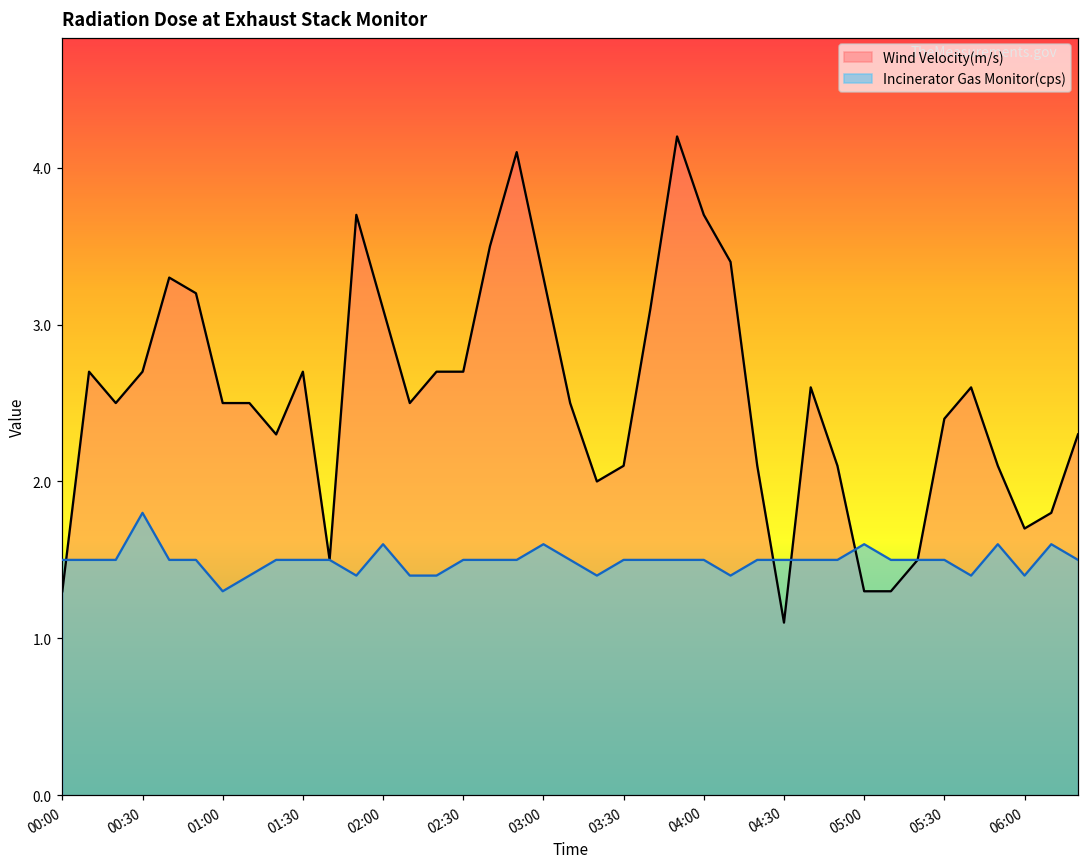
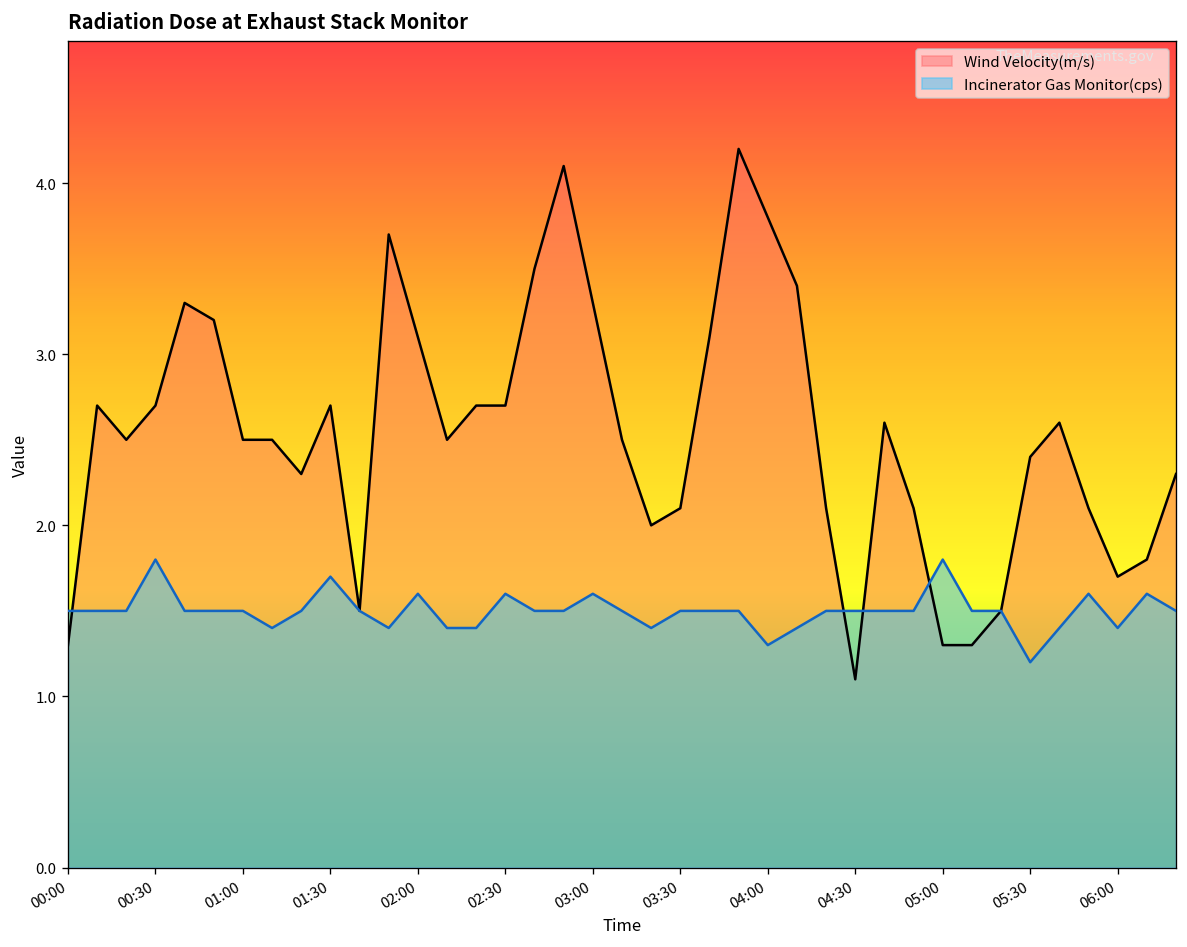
  {
    "Wind Velocity(m/s)": {
      "00:00": 1.3,
      "00:30": 2.7,
      "01:00": 2.5,
      "01:30": 2.7,
      "02:00": 3.1,
      "02:30": 2.7,
      "03:00": 3.3,
      "03:30": 2.1,
-     "04:00": 3.7,
+     "04:00": 3.8,
      "04:30": 1.1,
      "05:00": 1.3,
      "05:30": 2.4,
      "06:00": 1.7
    },
    "Incinerator Gas Monitor(cps)": {
      "00:00": 1.5,
      "00:30": 1.8,
-     "01:00": 1.3,
-     "01:30": 1.5,
+     "01:00": 1.5,
+     "01:30": 1.7,
      "02:00": 1.6,
-     "02:30": 1.5,
+     "02:30": 1.6,
      "03:00": 1.6,
      "03:30": 1.5,
-     "04:00": 1.5,
+     "04:00": 1.3,
      "04:30": 1.5,
-     "05:00": 1.6,
-     "05:30": 1.5,
+     "05:00": 1.8,
+     "05:30": 1.2,
      "06:00": 1.4
    }
  }
